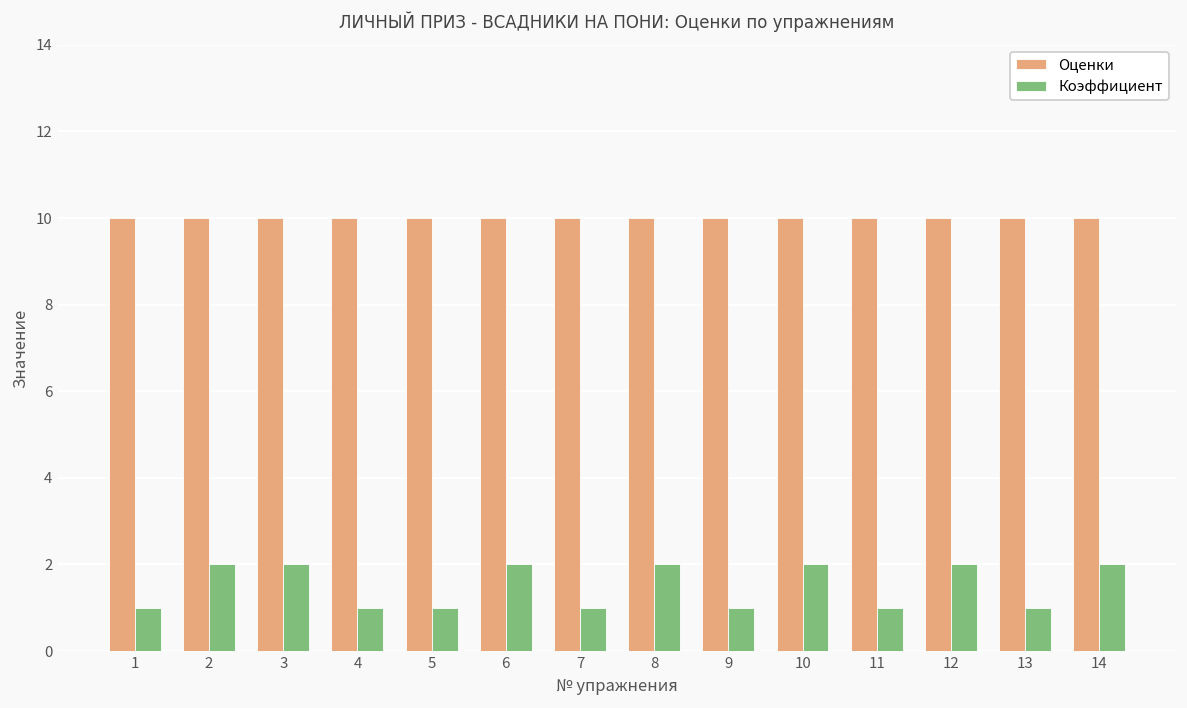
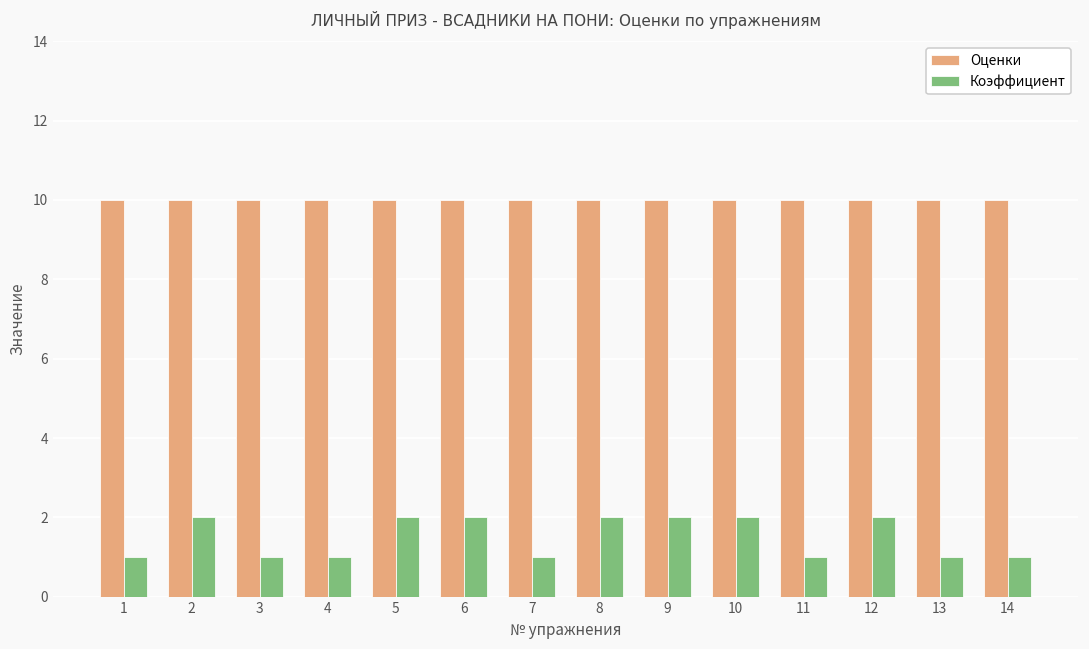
  {
    "Оценки": {
      "1": 10,
      "2": 10,
      "3": 10,
      "4": 10,
      "5": 10,
      "6": 10,
      "7": 10,
      "8": 10,
      "9": 10,
      "10": 10,
      "11": 10,
      "12": 10,
      "13": 10,
      "14": 10
    },
    "Коэффициент": {
      "1": 1,
      "2": 2,
-     "3": 2,
+     "3": 1,
      "4": 1,
-     "5": 1,
+     "5": 2,
      "6": 2,
      "7": 1,
      "8": 2,
-     "9": 1,
+     "9": 2,
      "10": 2,
      "11": 1,
      "12": 2,
      "13": 1,
-     "14": 2
+     "14": 1
    }
  }
